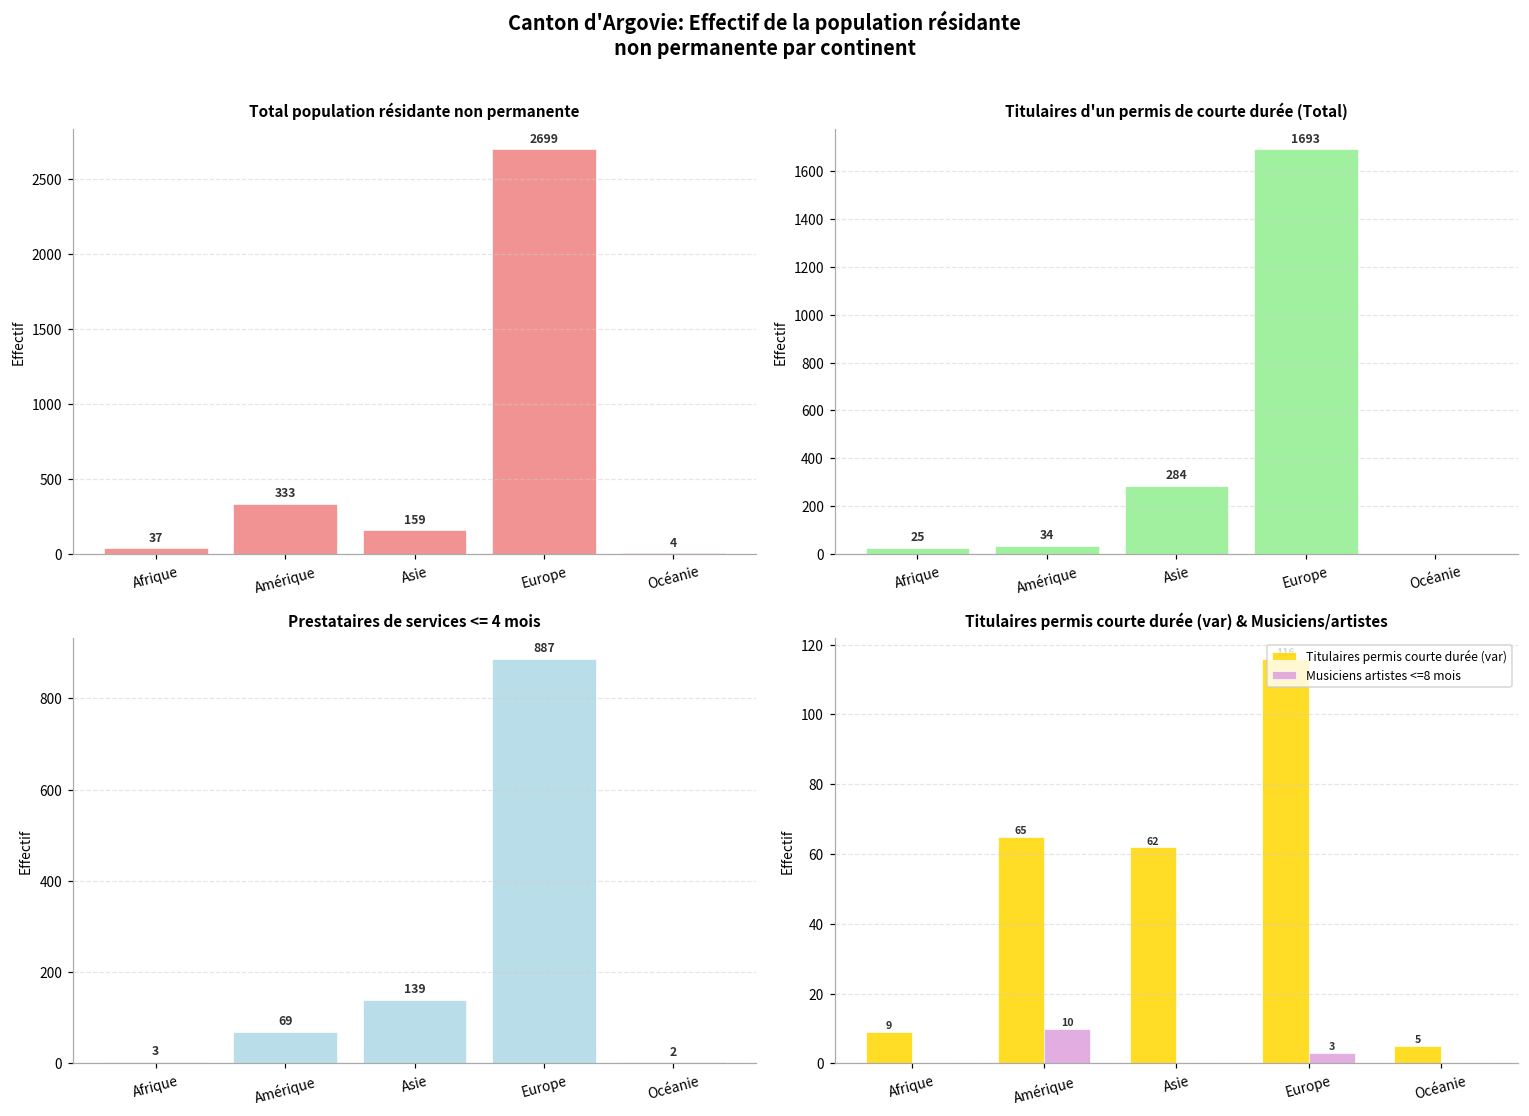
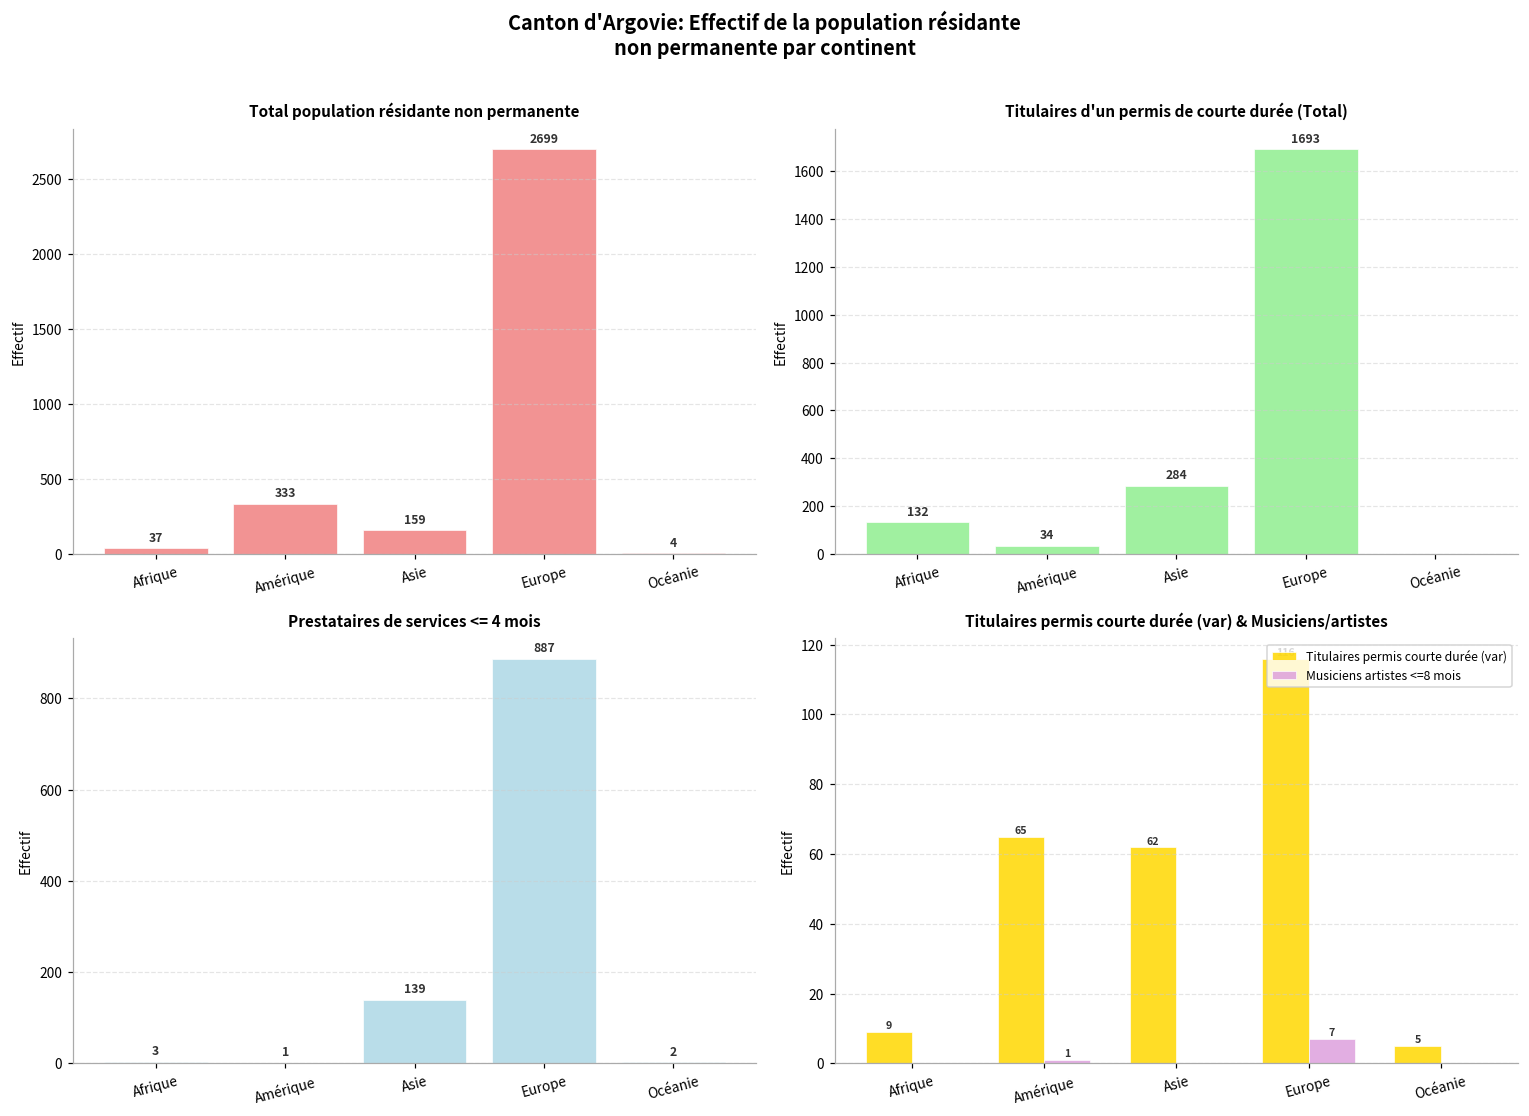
  {
    "Total population résidante non permanente": {
      "Afrique": 37,
      "Amérique": 333,
      "Asie": 159,
      "Europe": 2699,
      "Océanie": 4
    },
    "Titulaires d'un permis de courte durée (Total)": {
-     "Afrique": 25,
+     "Afrique": 132,
      "Amérique": 34,
      "Asie": 284,
      "Europe": 1693
    },
    "Prestataires de services <= 4 mois": {
      "Afrique": 3,
-     "Amérique": 69,
+     "Amérique": 1,
      "Asie": 139,
      "Europe": 887,
      "Océanie": 2
    },
    "Titulaires permis courte durée (var) & Musiciens/artistes": {
      "Titulaires permis courte durée (var)": {
        "Afrique": 9,
        "Amérique": 65,
        "Asie": 62,
        "Océanie": 5
      },
      "Musiciens artistes <=8 mois": {
-       "Amérique": 10,
-       "Europe": 3
+       "Amérique": 1,
+       "Europe": 7
      }
    }
  }
